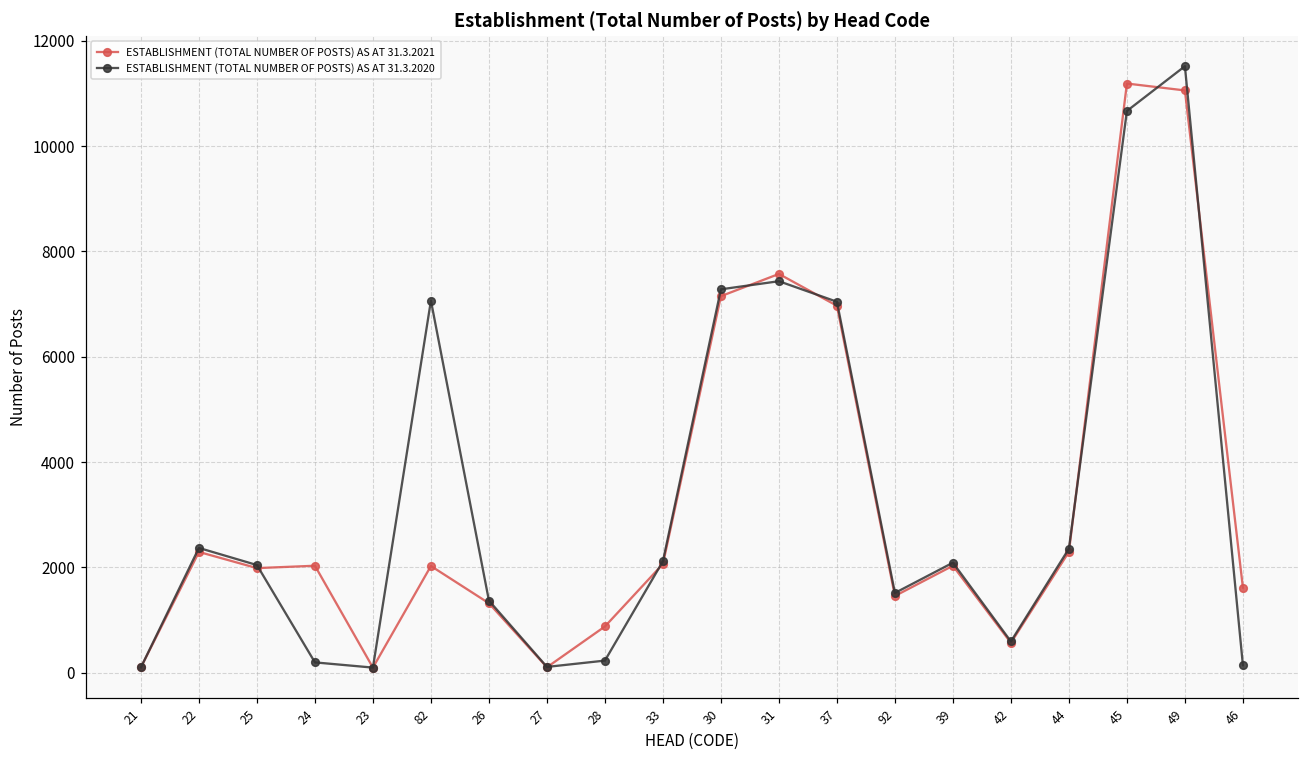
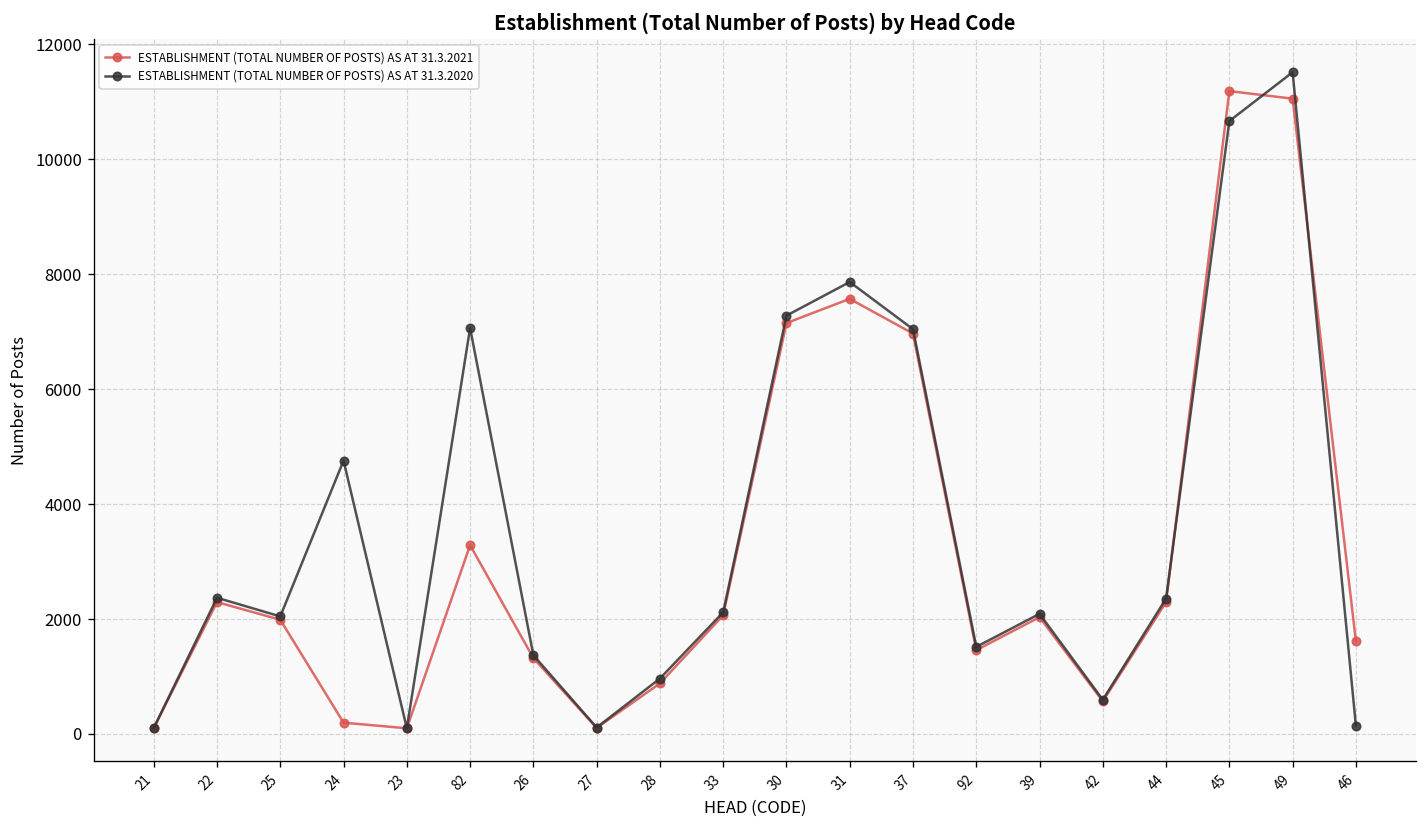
  {
    "ESTABLISHMENT (TOTAL NUMBER OF POSTS) AS AT 31.3.2021": {
      "22": 2300,
      "25": 2000,
-     "24": 2000,
-     "82": 2000,
+     "24": 200,
+     "82": 3300,
      "28": 900,
      "33": 2100,
      "30": 7200,
      "31": 7600,
      "37": 7000,
      "92": 1500,
      "39": 2000,
      "44": 2300,
      "45": 11200,
      "49": 11100,
      "46": 1600
    },
    "ESTABLISHMENT (TOTAL NUMBER OF POSTS) AS AT 31.3.2020": {
      "22": 2400,
      "25": 2000,
-     "24": 200,
+     "24": 4800,
      "82": 7100,
-     "28": 200,
+     "28": 1000,
      "33": 2100,
      "30": 7300,
-     "31": 7400,
+     "31": 7900,
      "37": 7000,
      "92": 1500,
      "39": 2100,
      "44": 2400,
      "45": 10700,
      "49": 11500,
      "46": 100
    }
  }
